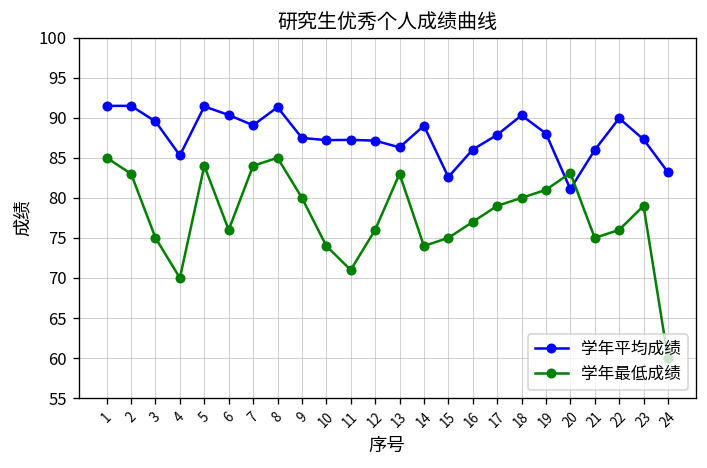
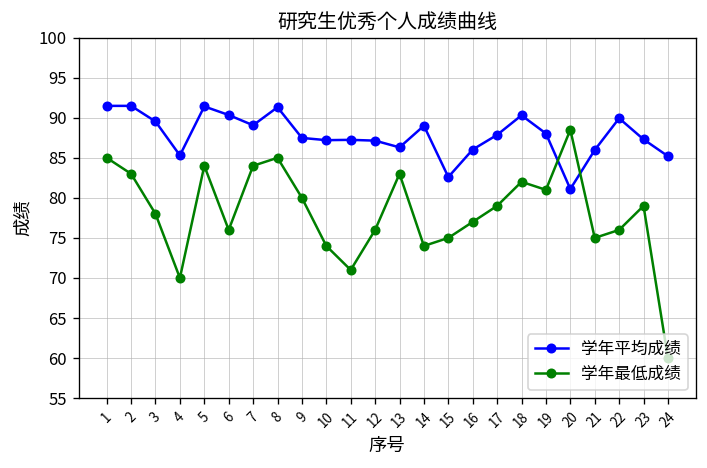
  {
    "学年平均成绩": {
      "1": 91,
      "2": 91,
      "3": 90,
      "4": 85,
      "5": 91,
      "6": 90,
      "7": 89,
      "8": 91,
      "9": 87,
      "10": 87,
      "11": 87,
      "12": 87,
      "13": 86,
      "14": 89,
      "15": 83,
      "16": 86,
      "17": 88,
      "18": 90,
      "19": 88,
      "20": 81,
      "21": 86,
      "22": 90,
      "23": 87,
-     "24": 83
+     "24": 85
    },
    "学年最低成绩": {
      "1": 85,
      "2": 83,
-     "3": 75,
+     "3": 78,
      "4": 70,
      "5": 84,
      "6": 76,
      "7": 84,
      "8": 85,
      "9": 80,
      "10": 74,
      "11": 71,
      "12": 76,
      "13": 83,
      "14": 74,
      "15": 75,
      "16": 77,
      "17": 79,
-     "18": 80,
+     "18": 82,
      "19": 81,
-     "20": 83,
+     "20": 89,
      "21": 75,
      "22": 76,
      "23": 79
    }
  }
